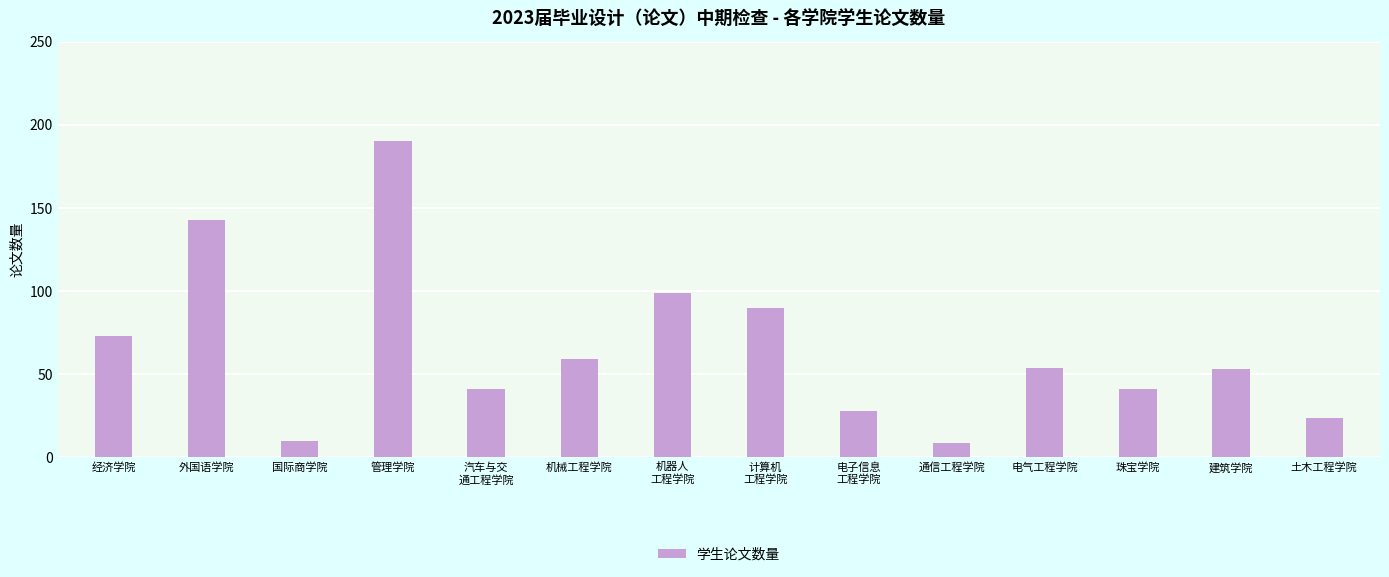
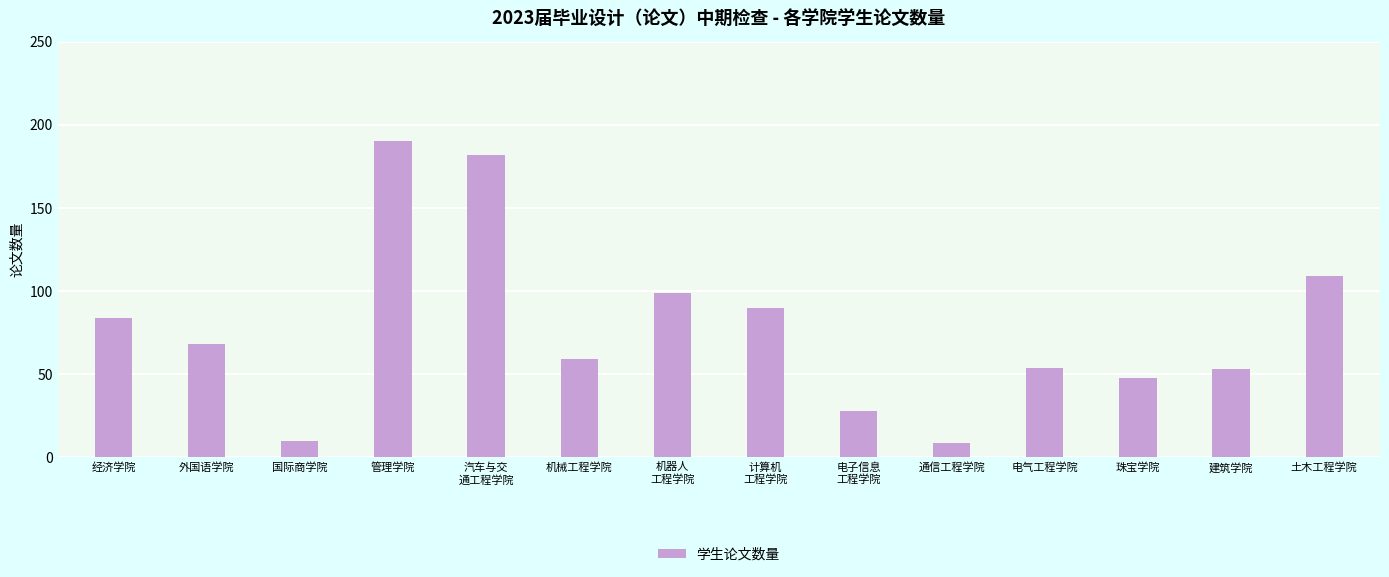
  {
-   "经济学院": 73,
-   "外国语学院": 143,
+   "经济学院": 84,
+   "外国语学院": 68,
    "国际商学院": 10,
    "管理学院": 190,
-   "汽车与交 通工程学院": 41,
+   "汽车与交 通工程学院": 182,
    "机械工程学院": 59,
    "机器人 工程学院": 99,
    "计算机 工程学院": 90,
    "电子信息 工程学院": 28,
    "通信工程学院": 9,
    "电气工程学院": 54,
-   "珠宝学院": 41,
+   "珠宝学院": 48,
    "建筑学院": 53,
-   "土木工程学院": 24
+   "土木工程学院": 109
  }
